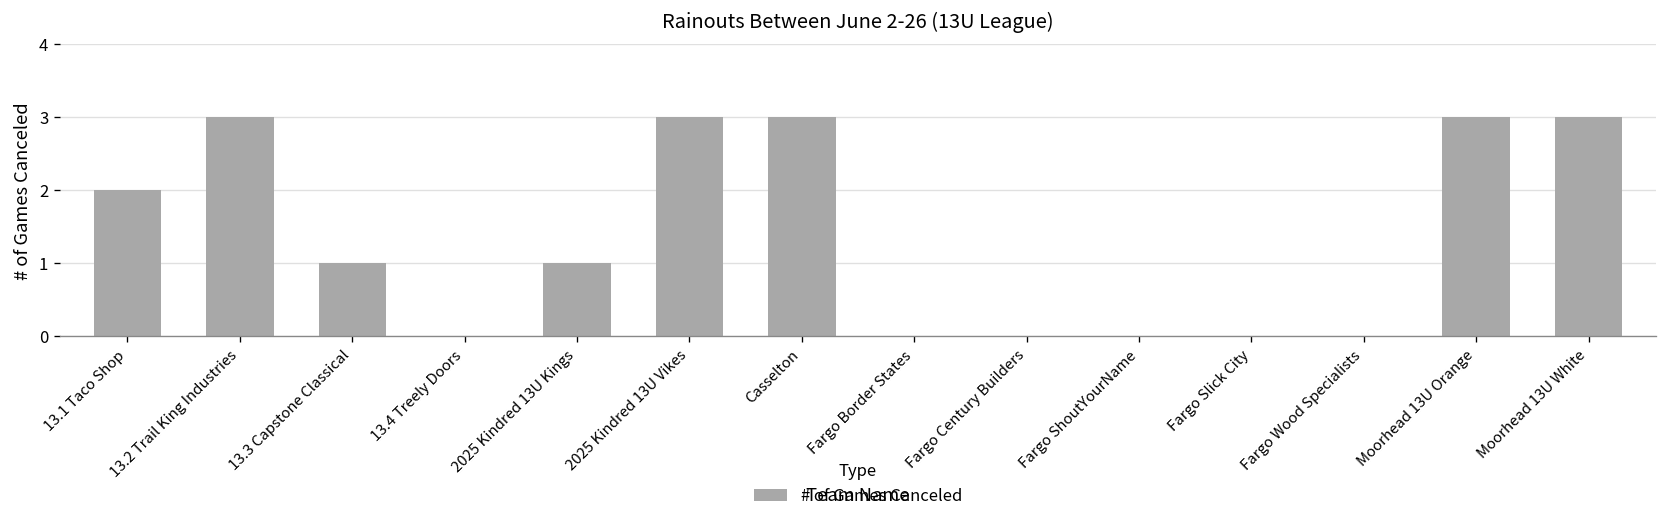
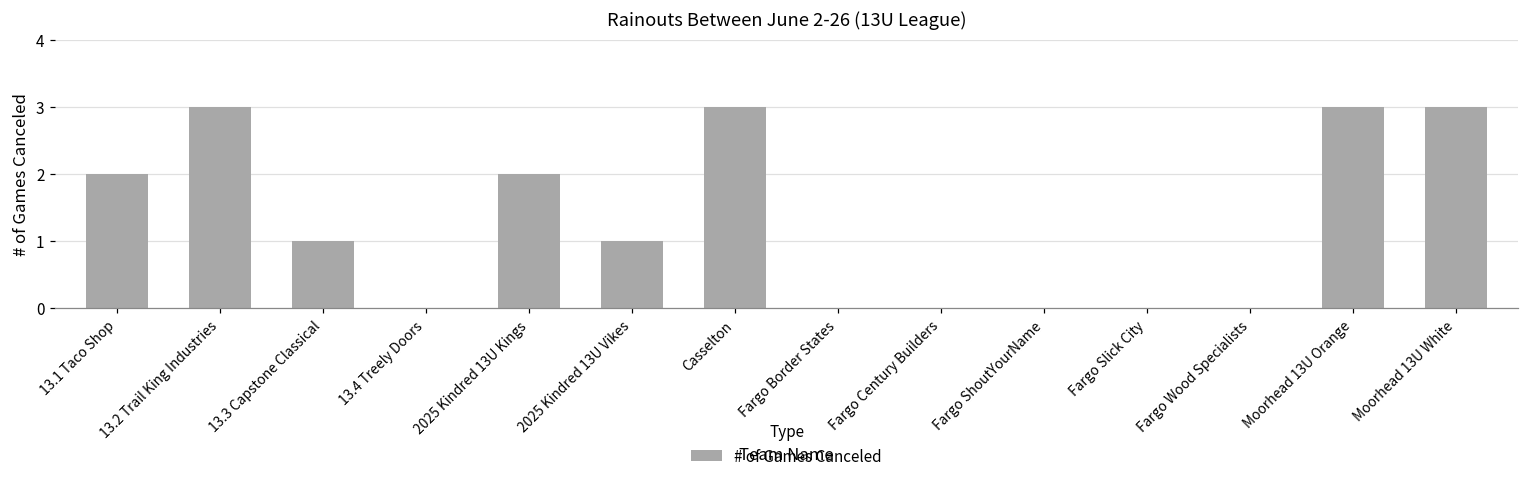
  {
    "13.1 Taco Shop": 2,
    "13.2 Trail King Industries": 3,
    "13.3 Capstone Classical": 1,
    "13.4 Treely Doors": 0,
-   "2025 Kindred 13U Kings": 1,
-   "2025 Kindred 13U Vikes": 3,
+   "2025 Kindred 13U Kings": 2,
+   "2025 Kindred 13U Vikes": 1,
    "Casselton": 3,
    "Fargo Border States": 0,
    "Fargo Century Builders": 0,
    "Fargo ShoutYourName": 0,
    "Fargo Slick City": 0,
    "Fargo Wood Specialists": 0,
    "Moorhead 13U Orange": 3,
    "Moorhead 13U White": 3
  }
